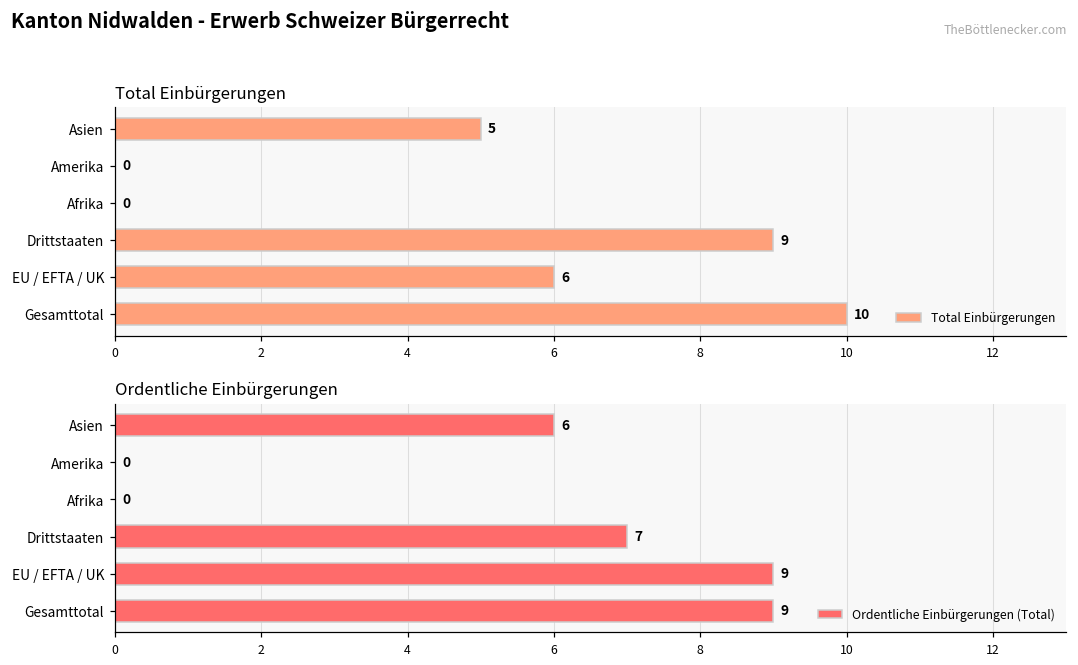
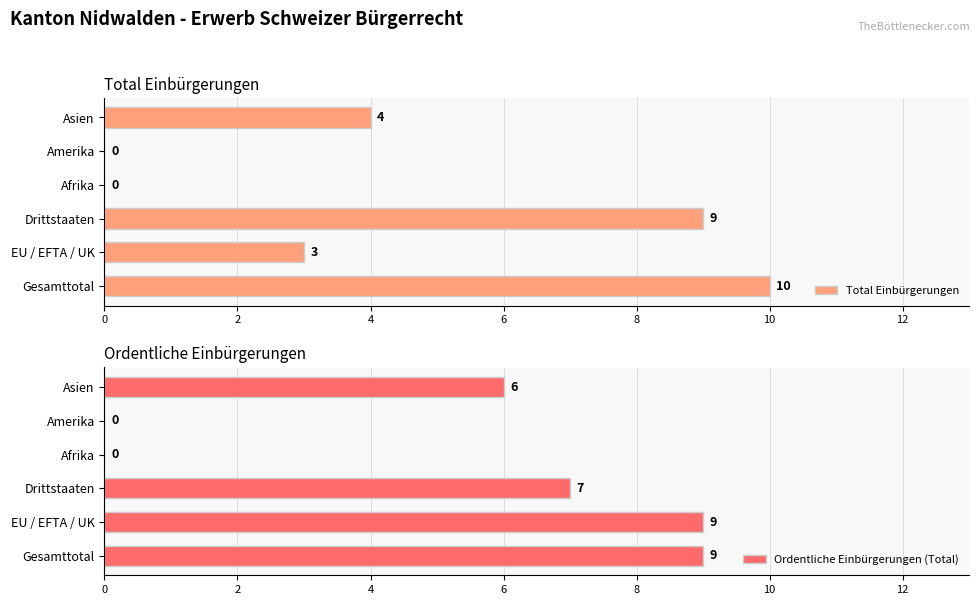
  {
    "Total Einbürgerungen": {
-     "Asien": 5,
+     "Asien": 4,
      "Amerika": 0,
      "Afrika": 0,
      "Drittstaaten": 9,
-     "EU / EFTA / UK": 6,
+     "EU / EFTA / UK": 3,
      "Gesamttotal": 10
    },
    "Ordentliche Einbürgerungen": {
      "Asien": 6,
      "Amerika": 0,
      "Afrika": 0,
      "Drittstaaten": 7,
      "EU / EFTA / UK": 9,
      "Gesamttotal": 9
    }
  }
